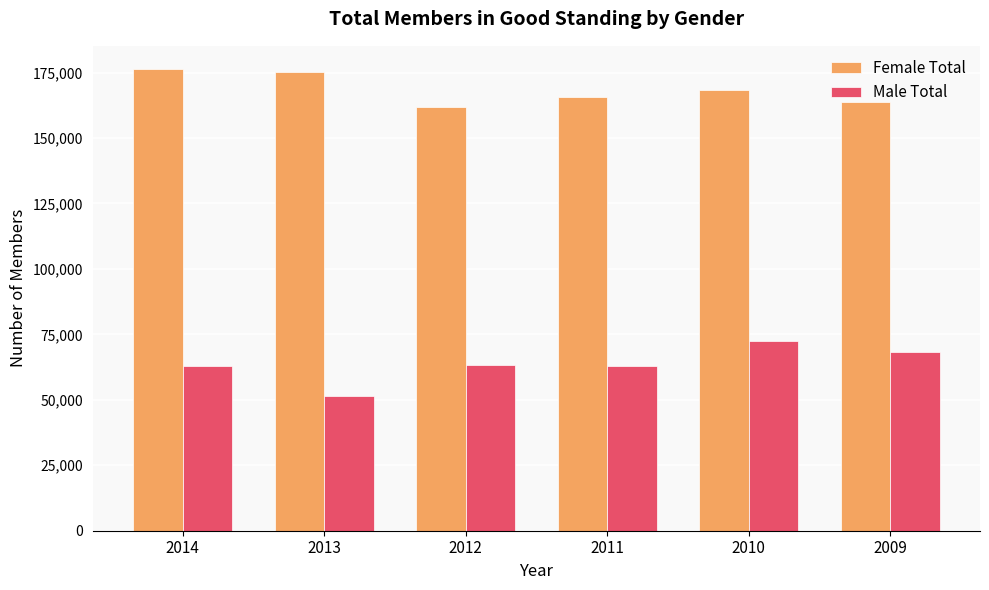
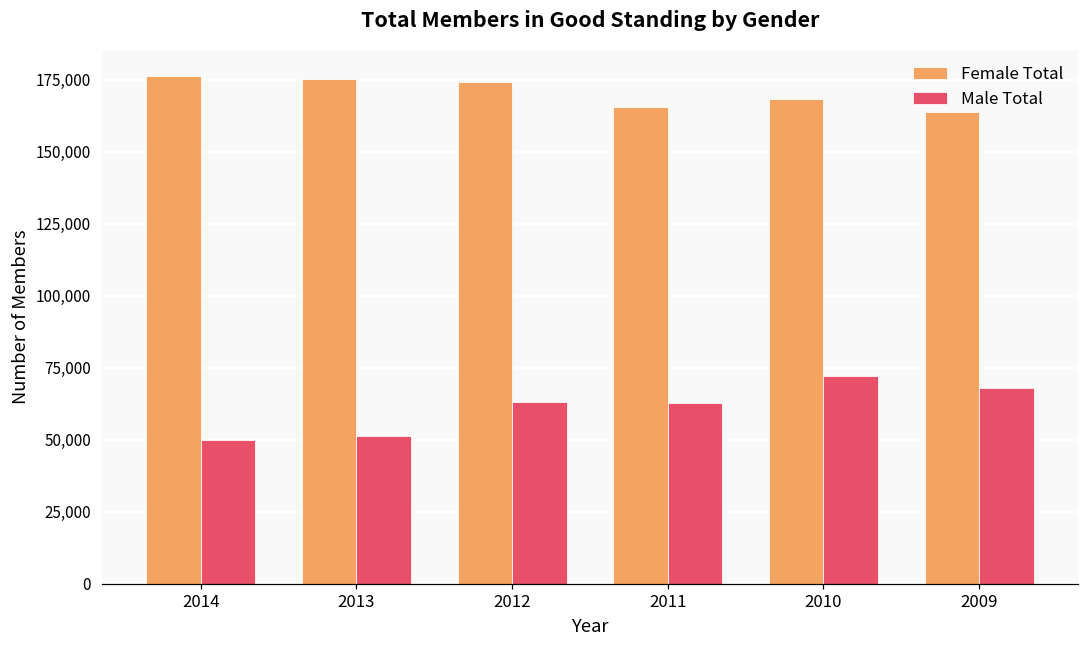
  {
    "Female Total": {
      "2014": "176,000",
      "2013": "175,000",
-     "2012": "162,000",
+     "2012": "174,000",
      "2011": "166,000",
      "2010": "168,000",
      "2009": "164,000"
    },
    "Male Total": {
-     "2014": "63,000",
+     "2014": "50,000",
      "2013": "51,000",
      "2012": "63,000",
      "2011": "63,000",
      "2010": "72,000",
      "2009": "68,000"
    }
  }
